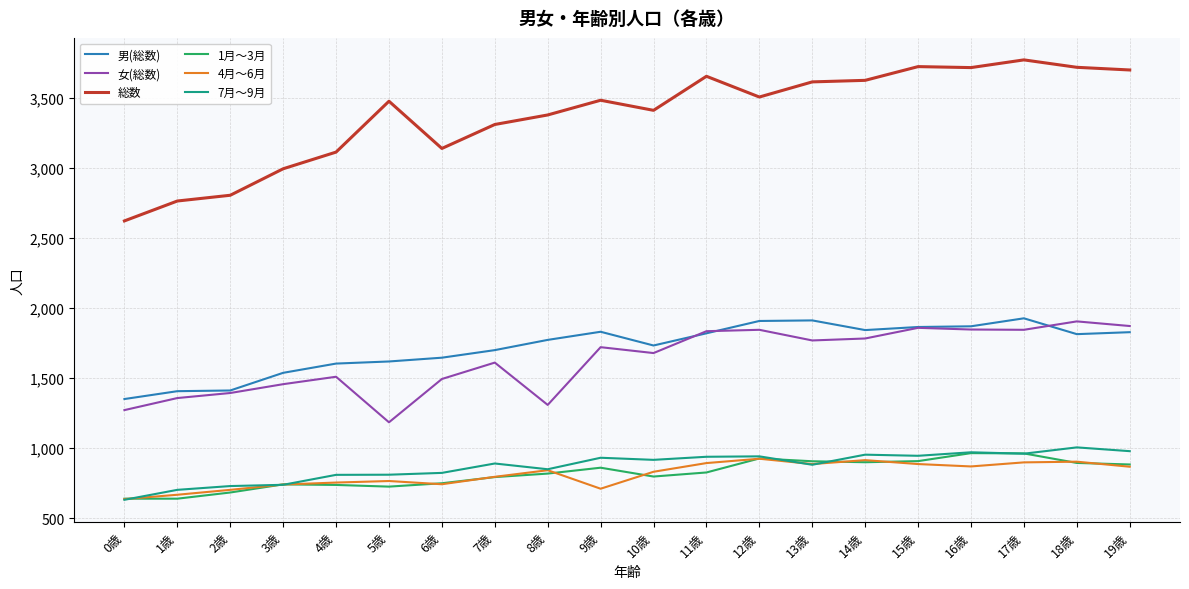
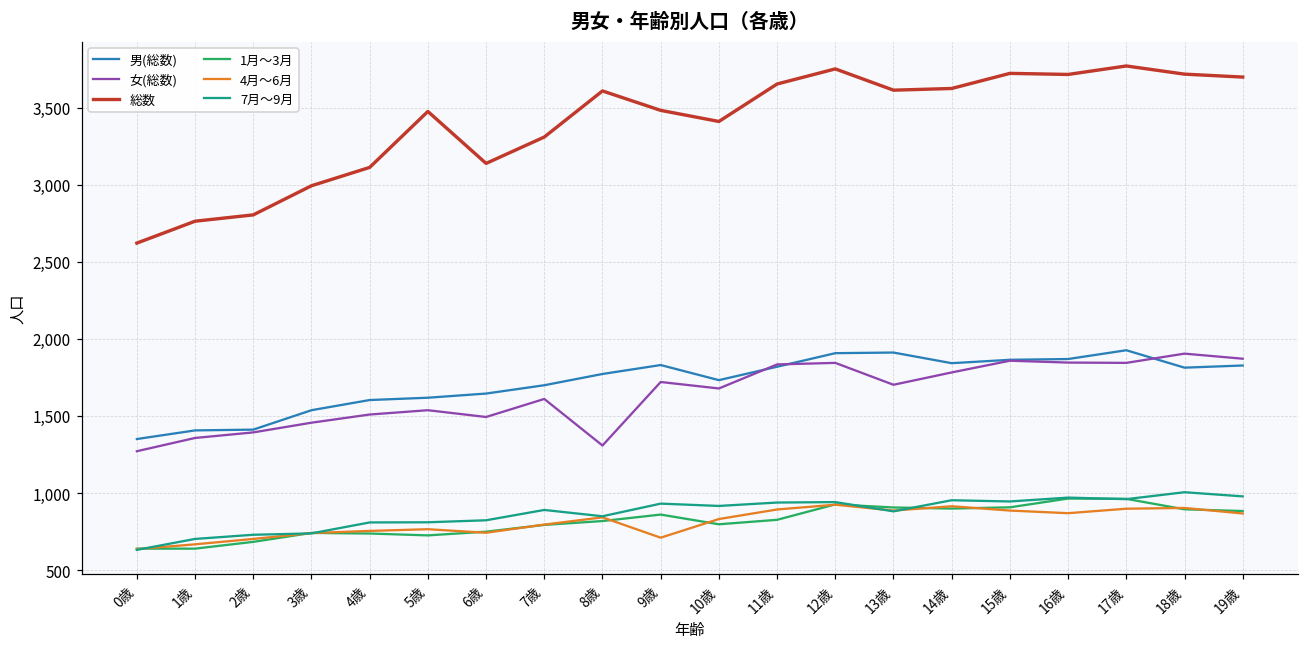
  {
    "男(総数)": {
      "0歳": "1,350",
      "1歳": "1,410",
      "3歳": "1,540",
      "4歳": "1,600",
      "5歳": "1,620",
      "6歳": "1,650",
      "7歳": "1,700",
      "8歳": "1,770",
      "9歳": "1,830",
      "10歳": "1,730",
      "12歳": "1,910",
      "13歳": "1,910",
      "14歳": "1,840",
      "16歳": "1,870",
      "17歳": "1,930",
      "18歳": "1,810",
      "19歳": "1,830"
    },
    "女(総数)": {
      "0歳": "1,270",
      "1歳": "1,360",
      "3歳": "1,460",
      "4歳": "1,510",
-     "5歳": "1,180",
+     "5歳": "1,540",
      "6歳": "1,490",
      "7歳": "1,610",
      "8歳": "1,310",
      "9歳": "1,720",
      "10歳": "1,680",
      "12歳": "1,840",
-     "13歳": "1,770",
+     "13歳": "1,700",
      "14歳": "1,780",
      "16歳": "1,850",
      "17歳": "1,840",
      "18歳": "1,900",
      "19歳": "1,870"
    },
    "総数": {
      "0歳": "2,620",
      "1歳": "2,760",
      "2歳": "2,800",
      "3歳": "2,990",
      "4歳": "3,110",
      "5歳": "3,480",
      "6歳": "3,140",
      "7歳": "3,310",
-     "8歳": "3,380",
+     "8歳": "3,610",
      "9歳": "3,480",
      "10歳": "3,410",
      "11歳": "3,650",
-     "12歳": "3,510",
+     "12歳": "3,750",
      "13歳": "3,610",
      "14歳": "3,620",
      "15歳": "3,720",
      "16歳": "3,720",
      "17歳": "3,770",
      "18歳": "3,720",
      "19歳": "3,700"
    },
    "4月～6月": {
      "1歳": "670",
      "2歳": "700",
      "5歳": "770",
      "9歳": "710",
      "10歳": "830",
      "11歳": "890",
      "15歳": "890",
      "16歳": "870",
      "17歳": "900"
    }
  }
